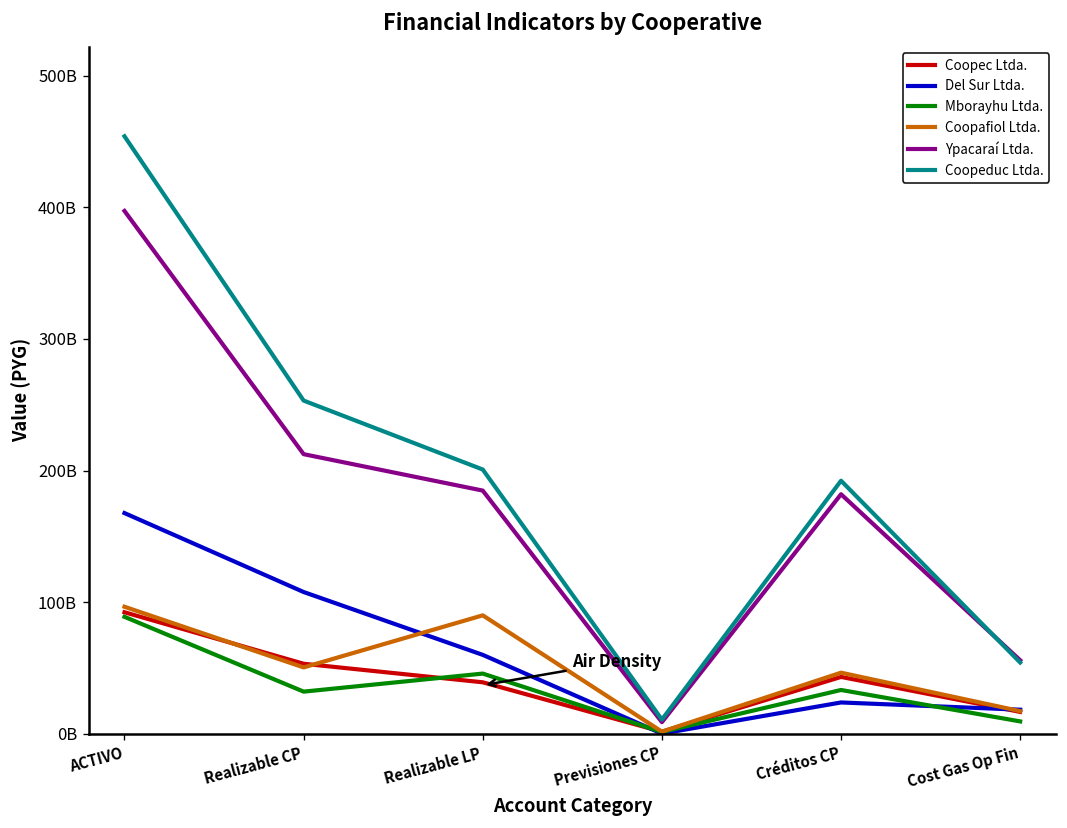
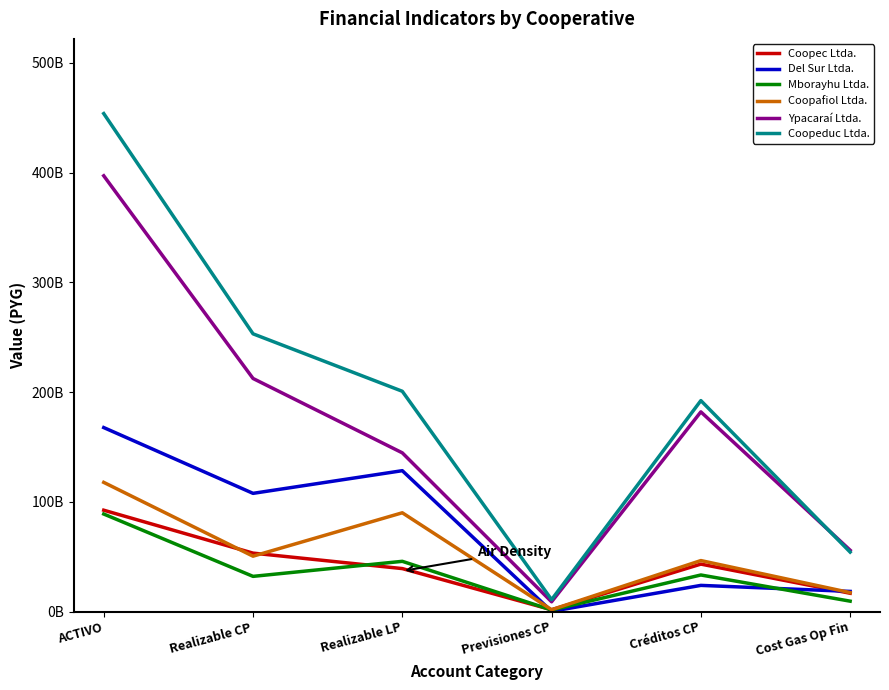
  {
    "Coopec Ltda.": {
      "ACTIVO": 92000000000,
      "Realizable CP": 53000000000,
      "Realizable LP": 39000000000,
      "Créditos CP": 43000000000
    },
    "Del Sur Ltda.": {
      "ACTIVO": 168000000000,
      "Realizable CP": 108000000000,
-     "Realizable LP": 60000000000,
+     "Realizable LP": 128000000000,
      "Créditos CP": 24000000000
    },
    "Mborayhu Ltda.": {
      "ACTIVO": 89000000000,
      "Realizable CP": 32000000000,
      "Realizable LP": 46000000000,
      "Créditos CP": 33000000000,
      "Cost Gas Op Fin": 9000000000
    },
    "Coopafiol Ltda.": {
-     "ACTIVO": 97000000000,
+     "ACTIVO": 118000000000,
      "Realizable CP": 50000000000,
      "Realizable LP": 90000000000,
      "Créditos CP": 46000000000
    },
    "Ypacaraí Ltda.": {
      "ACTIVO": 397000000000,
      "Realizable CP": 212000000000,
-     "Realizable LP": 185000000000,
+     "Realizable LP": 145000000000,
      "Créditos CP": 182000000000
    },
    "Coopeduc Ltda.": {
      "ACTIVO": 454000000000,
      "Realizable CP": 253000000000,
      "Realizable LP": 201000000000,
      "Créditos CP": 192000000000
    }
  }
